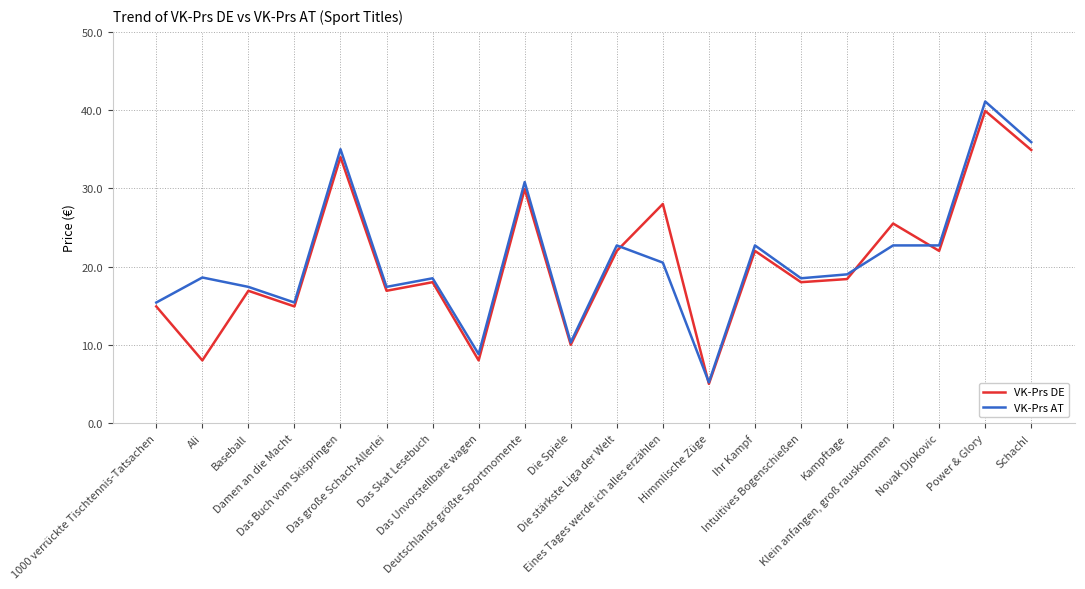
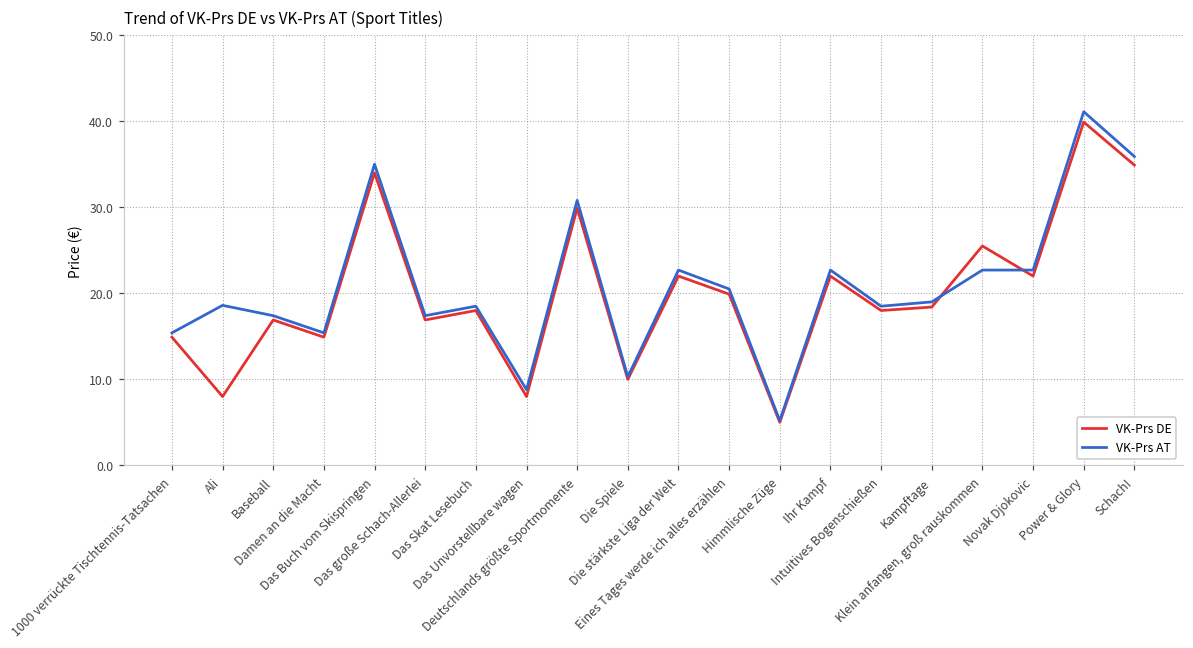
  {
    "VK-Prs DE": {
      "1000 verrückte Tischtennis-Tatsachen": 15,
      "Ali": 8,
      "Baseball": 17,
      "Damen an die Macht": 15,
      "Das Buch vom Skispringen": 34,
      "Das große Schach-Allerlei": 17,
      "Das Skat Lesebuch": 18,
      "Das Unvorstellbare wagen": 8,
      "Deutschlands größte Sportmomente": 30,
      "Die stärkste Liga der Welt": 22,
-     "Eines Tages werde ich alles erzählen": 28,
+     "Eines Tages werde ich alles erzählen": 20,
      "Ihr Kampf": 22,
      "Intuitives Bogenschießen": 18,
      "Kampftage": 18,
      "Klein anfangen, groß rauskommen": 26,
      "Novak Djokovic": 22,
      "Power & Glory": 40,
      "Schach!": 35
    },
    "VK-Prs AT": {
      "1000 verrückte Tischtennis-Tatsachen": 15,
      "Ali": 19,
      "Baseball": 17,
      "Damen an die Macht": 15,
      "Das Buch vom Skispringen": 35,
      "Das große Schach-Allerlei": 17,
      "Das Skat Lesebuch": 19,
      "Das Unvorstellbare wagen": 9,
      "Deutschlands größte Sportmomente": 31,
      "Die stärkste Liga der Welt": 23,
      "Eines Tages werde ich alles erzählen": 21,
      "Ihr Kampf": 23,
      "Intuitives Bogenschießen": 19,
      "Kampftage": 19,
      "Klein anfangen, groß rauskommen": 23,
      "Novak Djokovic": 23,
      "Power & Glory": 41,
      "Schach!": 36
    }
  }
